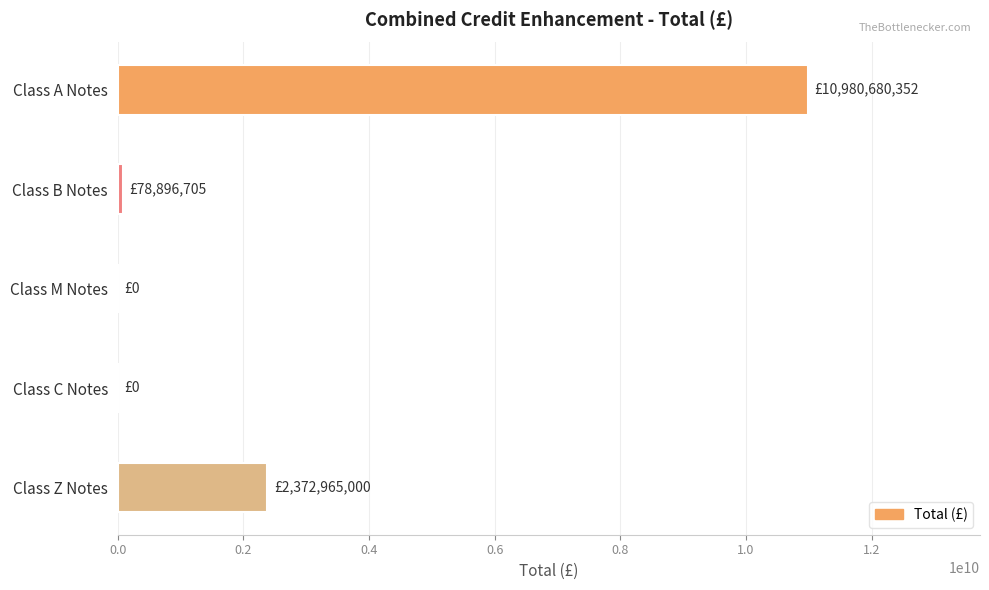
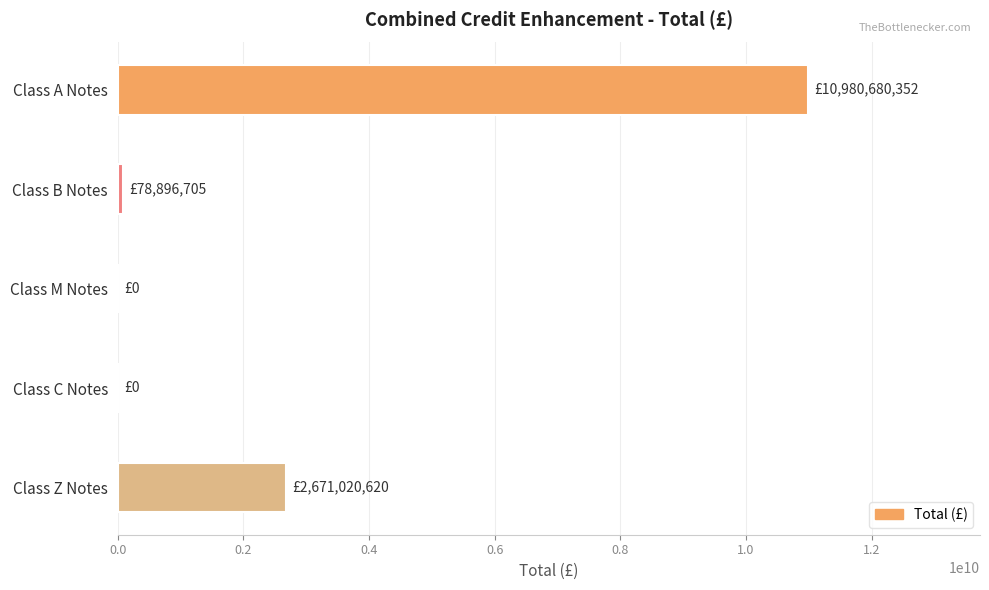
  {
    "Class A Notes": "£10,980,680,352",
    "Class B Notes": "£78,896,705",
    "Class M Notes": "£0",
    "Class C Notes": "£0",
-   "Class Z Notes": "£2,372,965,000"
+   "Class Z Notes": "£2,671,020,620"
  }
